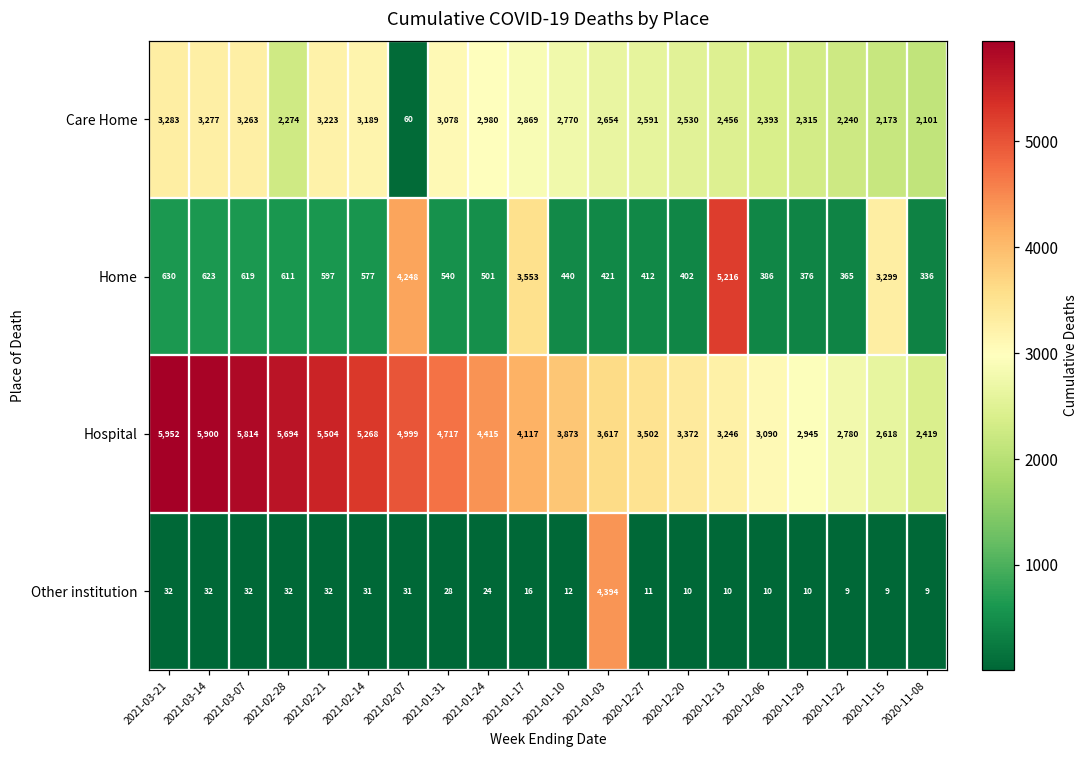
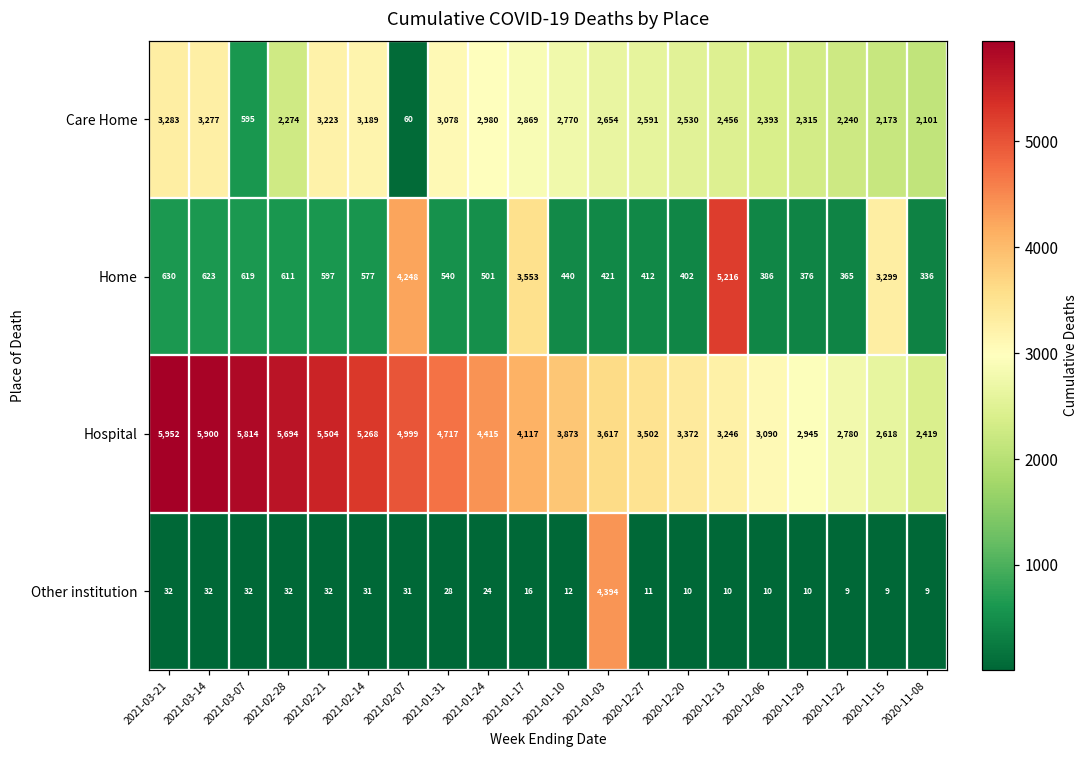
  {
    "Care Home": {
      "2021-03-21": "3,283",
      "2021-03-14": "3,277",
-     "2021-03-07": "3,263",
+     "2021-03-07": "595",
      "2021-02-28": "2,274",
      "2021-02-21": "3,223",
      "2021-02-14": "3,189",
      "2021-02-07": "60",
      "2021-01-31": "3,078",
      "2021-01-24": "2,980",
      "2021-01-17": "2,869",
      "2021-01-10": "2,770",
      "2021-01-03": "2,654",
      "2020-12-27": "2,591",
      "2020-12-20": "2,530",
      "2020-12-13": "2,456",
      "2020-12-06": "2,393",
      "2020-11-29": "2,315",
      "2020-11-22": "2,240",
      "2020-11-15": "2,173",
      "2020-11-08": "2,101"
    },
    "Home": {
      "2021-03-21": "630",
      "2021-03-14": "623",
      "2021-03-07": "619",
      "2021-02-28": "611",
      "2021-02-21": "597",
      "2021-02-14": "577",
      "2021-02-07": "4,248",
      "2021-01-31": "540",
      "2021-01-24": "501",
      "2021-01-17": "3,553",
      "2021-01-10": "440",
      "2021-01-03": "421",
      "2020-12-27": "412",
      "2020-12-20": "402",
      "2020-12-13": "5,216",
      "2020-12-06": "386",
      "2020-11-29": "376",
      "2020-11-22": "365",
      "2020-11-15": "3,299",
      "2020-11-08": "336"
    },
    "Hospital": {
      "2021-03-21": "5,952",
      "2021-03-14": "5,900",
      "2021-03-07": "5,814",
      "2021-02-28": "5,694",
      "2021-02-21": "5,504",
      "2021-02-14": "5,268",
      "2021-02-07": "4,999",
      "2021-01-31": "4,717",
      "2021-01-24": "4,415",
      "2021-01-17": "4,117",
      "2021-01-10": "3,873",
      "2021-01-03": "3,617",
      "2020-12-27": "3,502",
      "2020-12-20": "3,372",
      "2020-12-13": "3,246",
      "2020-12-06": "3,090",
      "2020-11-29": "2,945",
      "2020-11-22": "2,780",
      "2020-11-15": "2,618",
      "2020-11-08": "2,419"
    },
    "Other institution": {
      "2021-03-21": "32",
      "2021-03-14": "32",
      "2021-03-07": "32",
      "2021-02-28": "32",
      "2021-02-21": "32",
      "2021-02-14": "31",
      "2021-02-07": "31",
      "2021-01-31": "28",
      "2021-01-24": "24",
      "2021-01-17": "16",
      "2021-01-10": "12",
      "2021-01-03": "4,394",
      "2020-12-27": "11",
      "2020-12-20": "10",
      "2020-12-13": "10",
      "2020-12-06": "10",
      "2020-11-29": "10",
      "2020-11-22": "9",
      "2020-11-15": "9",
      "2020-11-08": "9"
    }
  }
